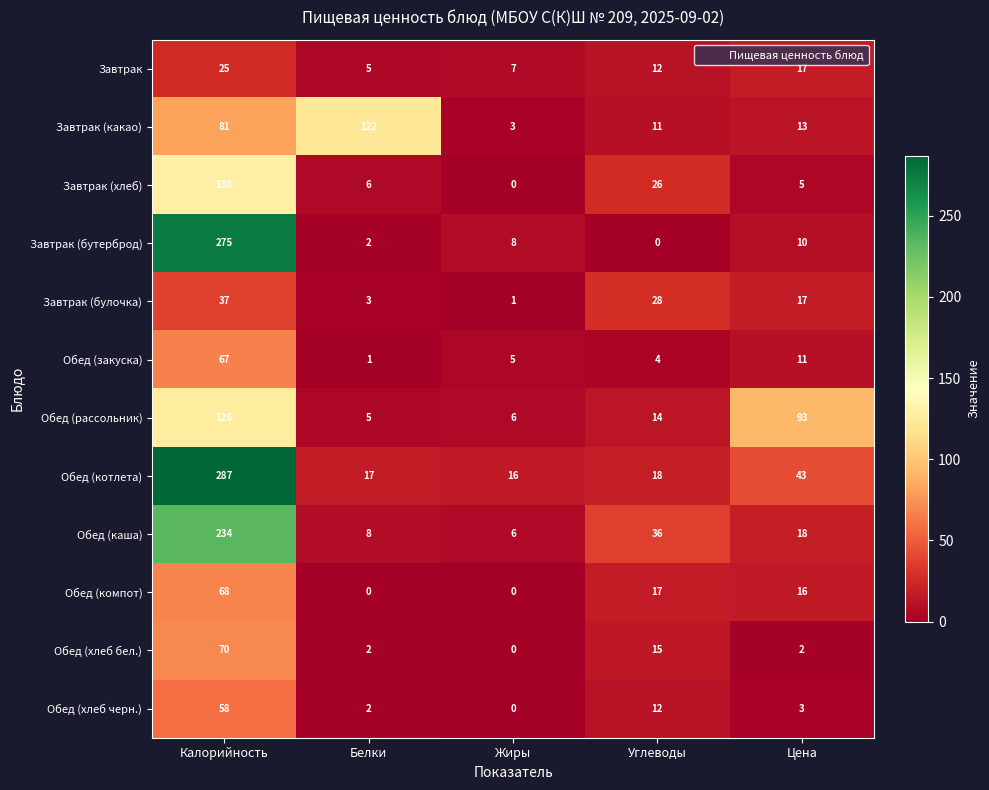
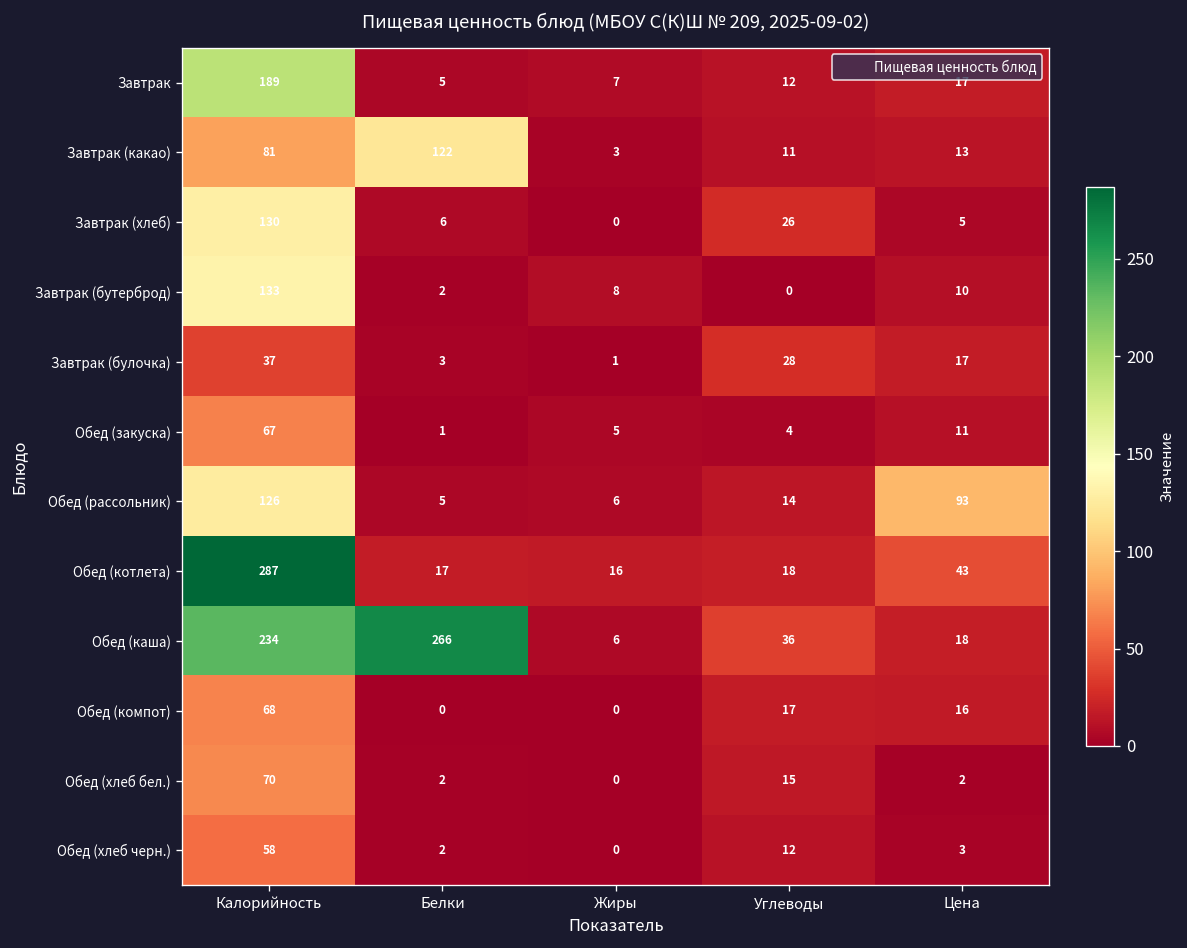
  {
    "Завтрак": {
-     "Калорийность": 25,
+     "Калорийность": 189,
      "Белки": 5,
      "Жиры": 7,
      "Углеводы": 12
    },
    "Завтрак (какао)": {
      "Калорийность": 81,
      "Белки": 122,
      "Жиры": 3,
      "Углеводы": 11,
      "Цена": 13
    },
    "Завтрак (хлеб)": {
      "Калорийность": 130,
      "Белки": 6,
      "Жиры": 0,
      "Углеводы": 26,
      "Цена": 5
    },
    "Завтрак (бутерброд)": {
-     "Калорийность": 275,
+     "Калорийность": 133,
      "Белки": 2,
      "Жиры": 8,
      "Углеводы": 0,
      "Цена": 10
    },
    "Завтрак (булочка)": {
      "Калорийность": 37,
      "Белки": 3,
      "Жиры": 1,
      "Углеводы": 28,
      "Цена": 17
    },
    "Обед (закуска)": {
      "Калорийность": 67,
      "Белки": 1,
      "Жиры": 5,
      "Углеводы": 4,
      "Цена": 11
    },
    "Обед (рассольник)": {
      "Калорийность": 126,
      "Белки": 5,
      "Жиры": 6,
      "Углеводы": 14,
      "Цена": 93
    },
    "Обед (котлета)": {
      "Калорийность": 287,
      "Белки": 17,
      "Жиры": 16,
      "Углеводы": 18,
      "Цена": 43
    },
    "Обед (каша)": {
      "Калорийность": 234,
-     "Белки": 8,
+     "Белки": 266,
      "Жиры": 6,
      "Углеводы": 36,
      "Цена": 18
    },
    "Обед (компот)": {
      "Калорийность": 68,
      "Белки": 0,
      "Жиры": 0,
      "Углеводы": 17,
      "Цена": 16
    },
    "Обед (хлеб бел.)": {
      "Калорийность": 70,
      "Белки": 2,
      "Жиры": 0,
      "Углеводы": 15,
      "Цена": 2
    },
    "Обед (хлеб черн.)": {
      "Калорийность": 58,
      "Белки": 2,
      "Жиры": 0,
      "Углеводы": 12,
      "Цена": 3
    }
  }
